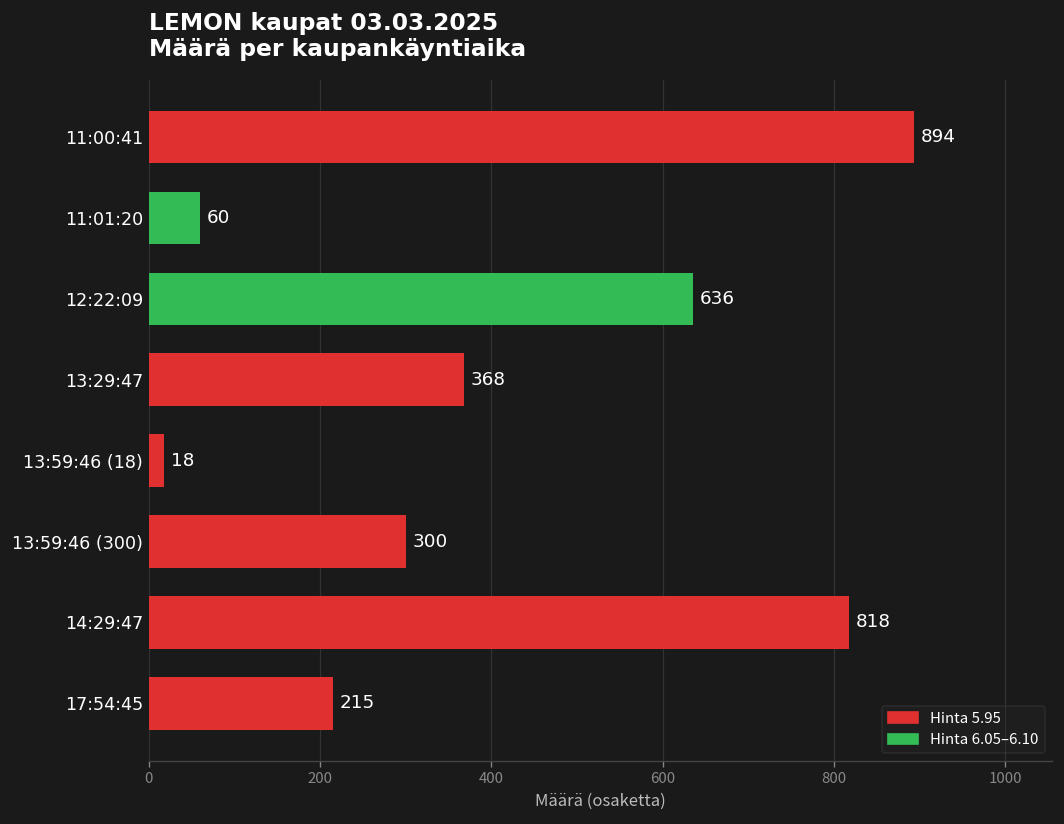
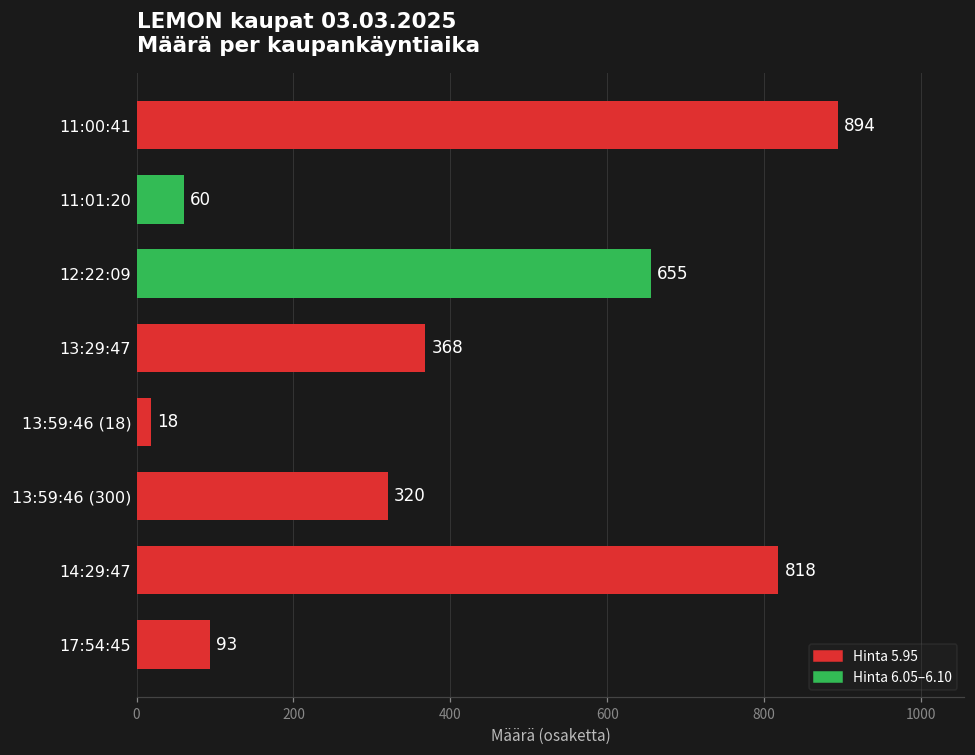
  {
    "11:00:41": 894,
    "11:01:20": 60,
-   "12:22:09": 636,
+   "12:22:09": 655,
    "13:29:47": 368,
    "13:59:46 (18)": 18,
-   "13:59:46 (300)": 300,
+   "13:59:46 (300)": 320,
    "14:29:47": 818,
-   "17:54:45": 215
+   "17:54:45": 93
  }
